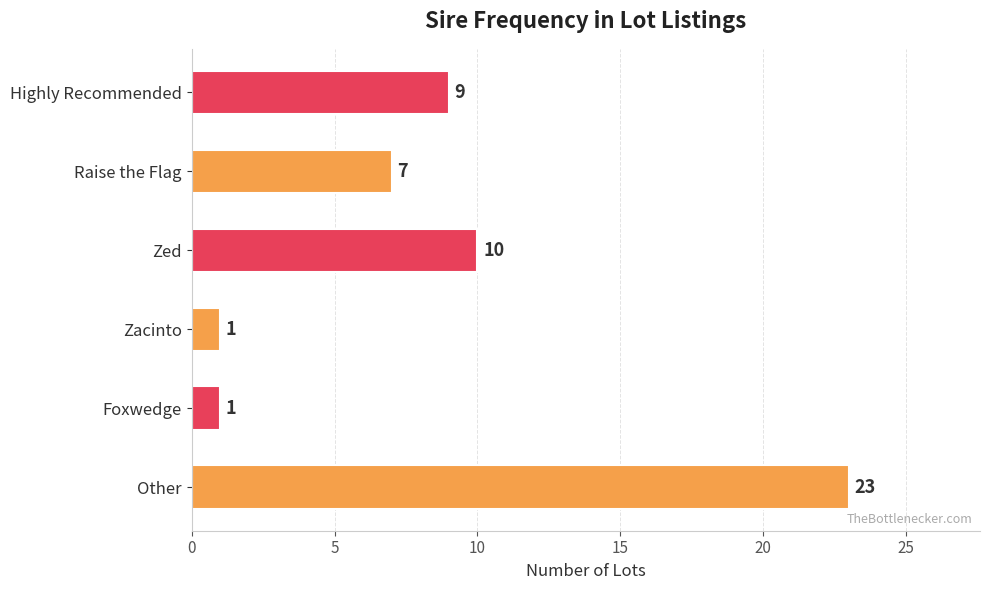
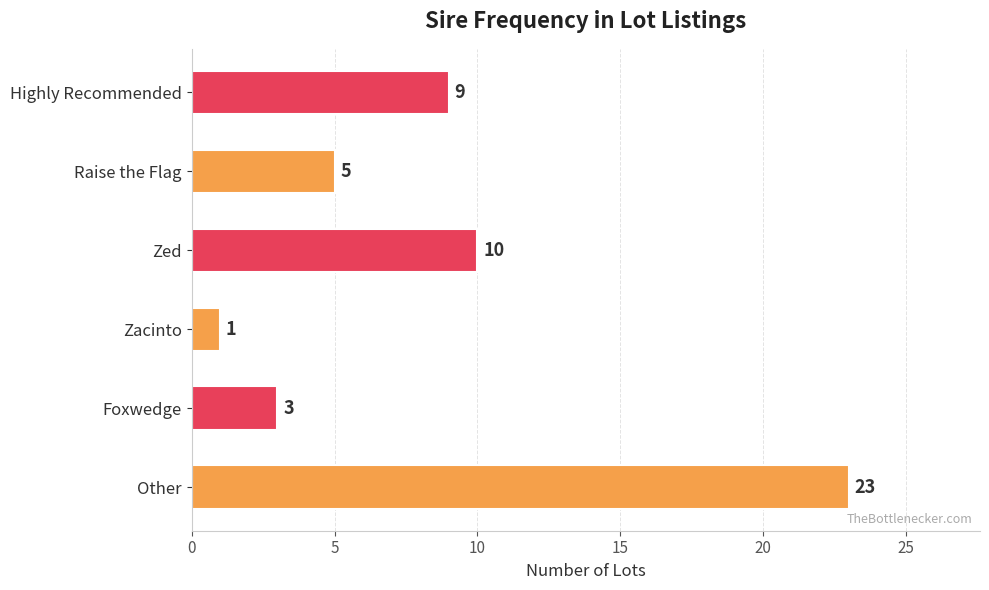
  {
    "Highly Recommended": 9,
-   "Raise the Flag": 7,
+   "Raise the Flag": 5,
    "Zed": 10,
    "Zacinto": 1,
-   "Foxwedge": 1,
+   "Foxwedge": 3,
    "Other": 23
  }
